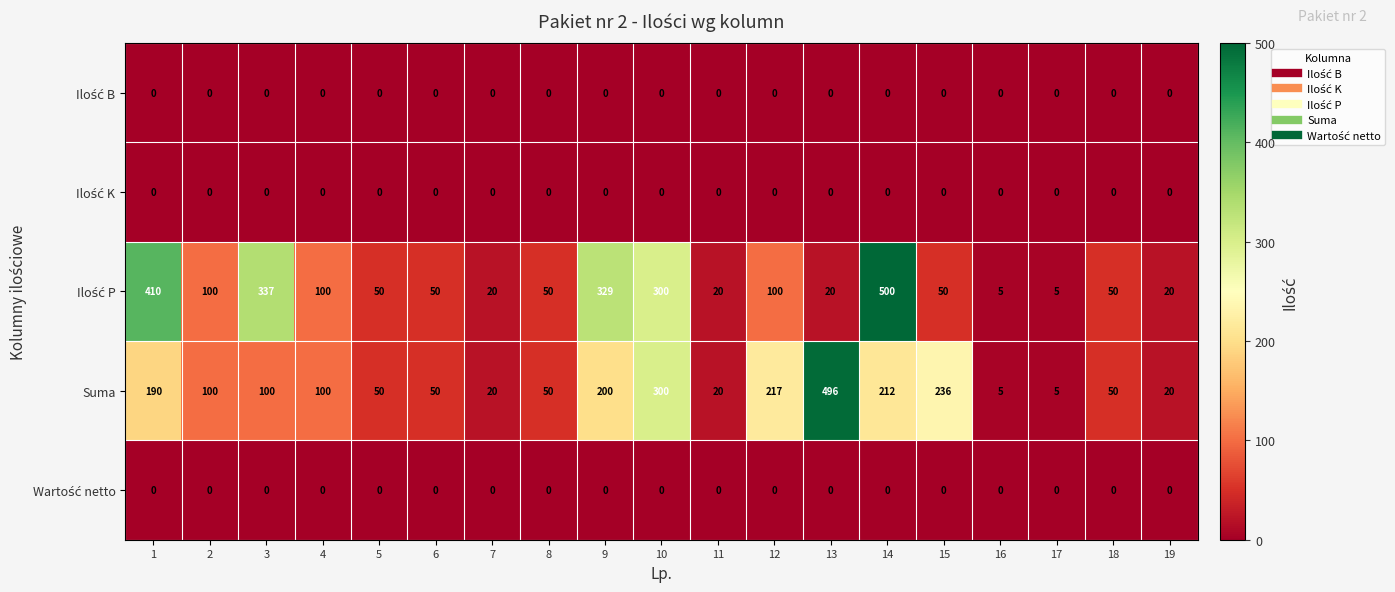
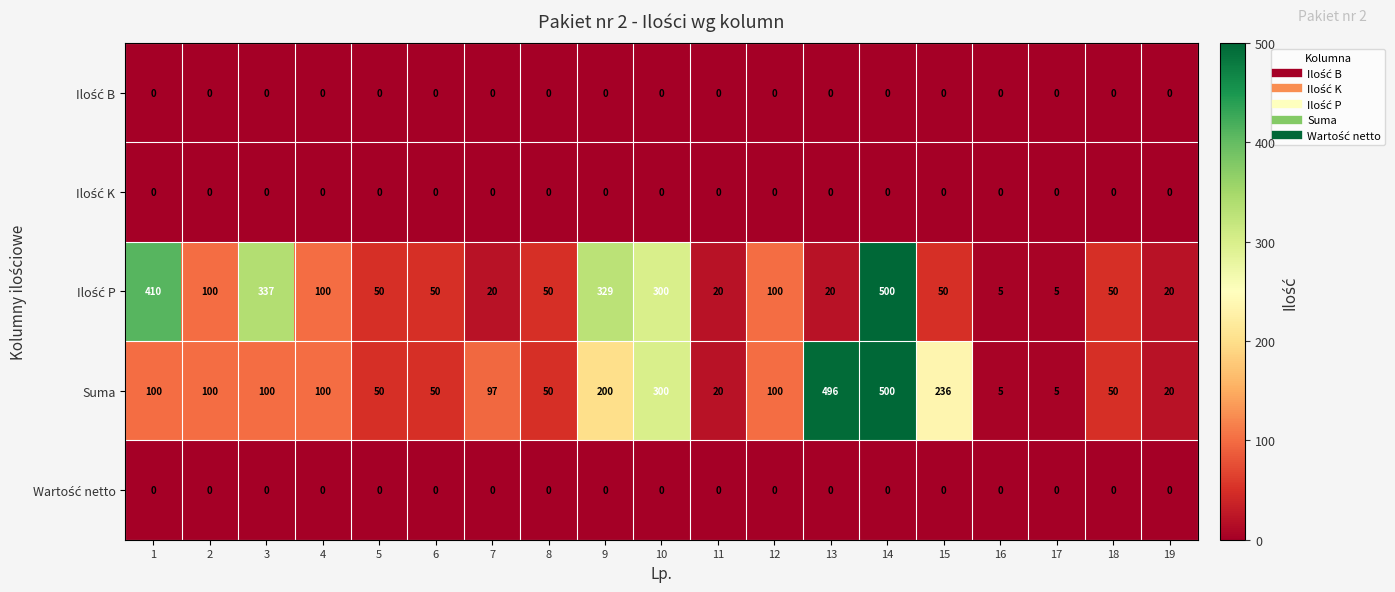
  {
    "Ilość B": {
      "1": 0,
      "2": 0,
      "3": 0,
      "4": 0,
      "5": 0,
      "6": 0,
      "7": 0,
      "8": 0,
      "9": 0,
      "10": 0,
      "11": 0,
      "12": 0,
      "13": 0,
      "14": 0,
      "15": 0,
      "16": 0,
      "17": 0,
      "18": 0,
      "19": 0
    },
    "Ilość K": {
      "1": 0,
      "2": 0,
      "3": 0,
      "4": 0,
      "5": 0,
      "6": 0,
      "7": 0,
      "8": 0,
      "9": 0,
      "10": 0,
      "11": 0,
      "12": 0,
      "13": 0,
      "14": 0,
      "15": 0,
      "16": 0,
      "17": 0,
      "18": 0,
      "19": 0
    },
    "Ilość P": {
      "1": 410,
      "2": 100,
      "3": 337,
      "4": 100,
      "5": 50,
      "6": 50,
      "7": 20,
      "8": 50,
      "9": 329,
      "10": 300,
      "11": 20,
      "12": 100,
      "13": 20,
      "14": 500,
      "15": 50,
      "16": 5,
      "17": 5,
      "18": 50,
      "19": 20
    },
    "Suma": {
-     "1": 190,
+     "1": 100,
      "2": 100,
      "3": 100,
      "4": 100,
      "5": 50,
      "6": 50,
-     "7": 20,
+     "7": 97,
      "8": 50,
      "9": 200,
      "10": 300,
      "11": 20,
-     "12": 217,
+     "12": 100,
      "13": 496,
-     "14": 212,
+     "14": 500,
      "15": 236,
      "16": 5,
      "17": 5,
      "18": 50,
      "19": 20
    },
    "Wartość netto": {
      "1": 0,
      "2": 0,
      "3": 0,
      "4": 0,
      "5": 0,
      "6": 0,
      "7": 0,
      "8": 0,
      "9": 0,
      "10": 0,
      "11": 0,
      "12": 0,
      "13": 0,
      "14": 0,
      "15": 0,
      "16": 0,
      "17": 0,
      "18": 0,
      "19": 0
    }
  }
